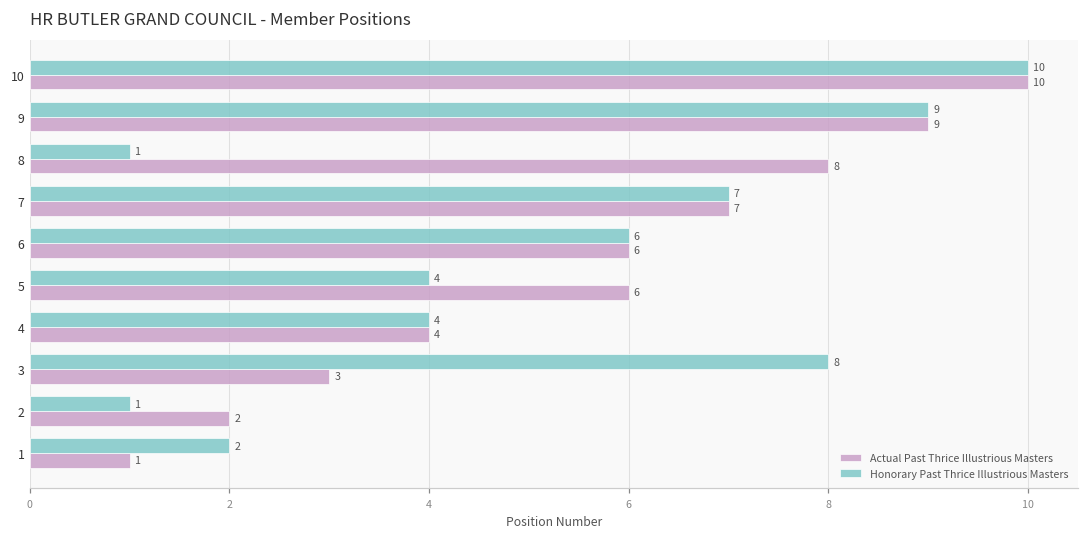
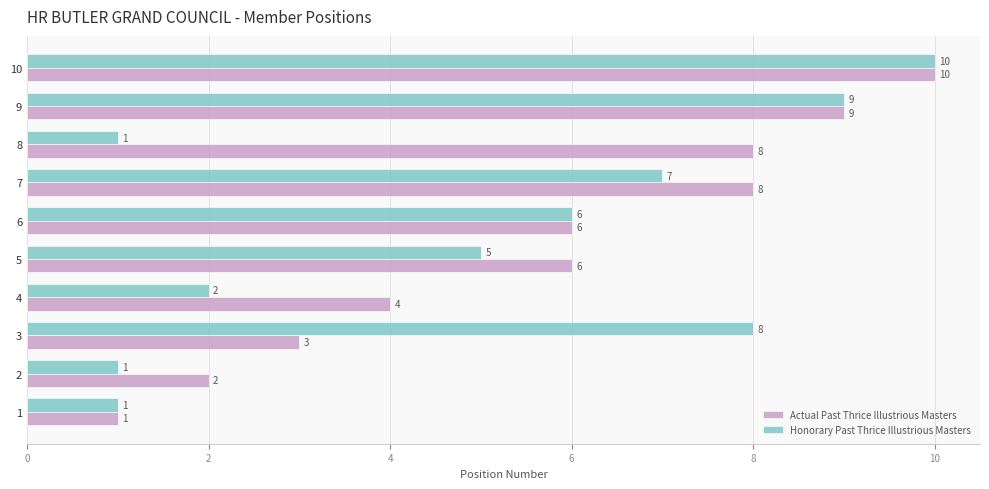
  {
    "Actual Past Thrice Illustrious Masters": {
      "10": 10,
      "9": 9,
      "8": 8,
-     "7": 7,
+     "7": 8,
      "6": 6,
      "5": 6,
      "4": 4,
      "3": 3,
      "2": 2,
      "1": 1
    },
    "Honorary Past Thrice Illustrious Masters": {
      "10": 10,
      "9": 9,
      "8": 1,
      "7": 7,
      "6": 6,
-     "5": 4,
-     "4": 4,
+     "5": 5,
+     "4": 2,
      "3": 8,
      "2": 1,
-     "1": 2
+     "1": 1
    }
  }
